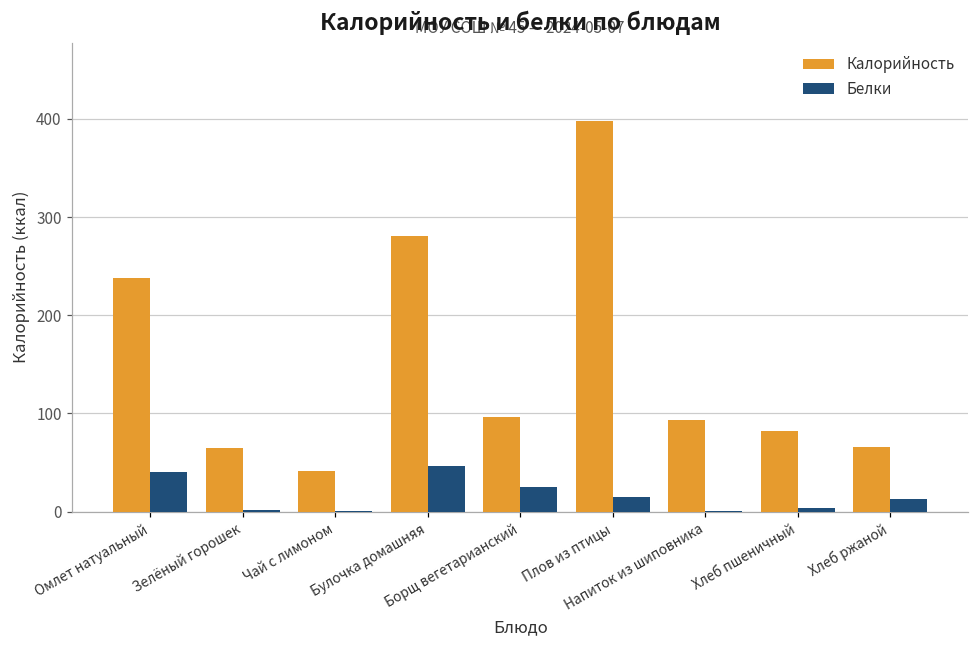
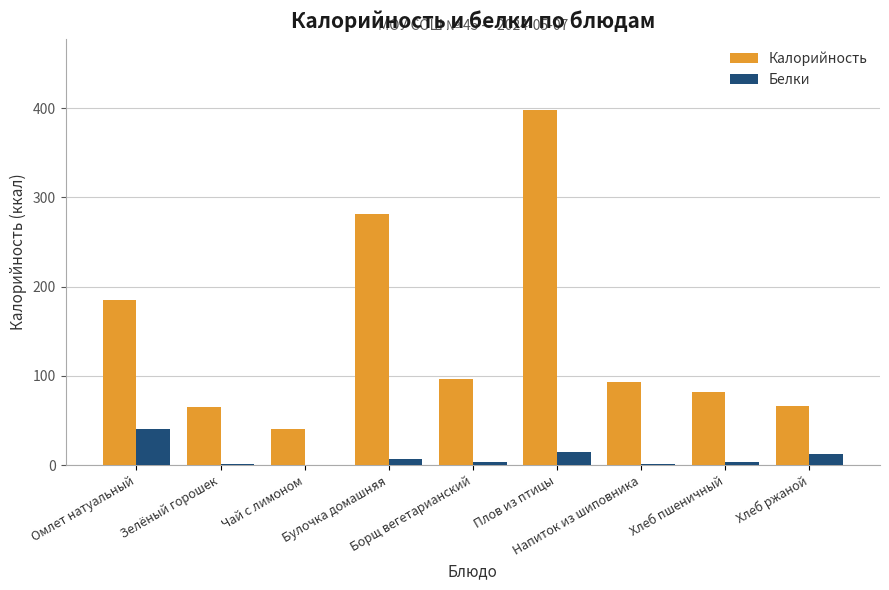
  {
    "Калорийность": {
-     "Омлет натуальный": 240,
+     "Омлет натуальный": 190,
      "Зелёный горошек": 70,
      "Чай с лимоном": 40,
      "Булочка домашняя": 280,
      "Борщ вегетарианский": 100,
      "Плов из птицы": 400,
      "Напиток из шиповника": 90,
      "Хлеб пшеничный": 80,
      "Хлеб ржаной": 70
    },
    "Белки": {
      "Омлет натуальный": 40,
-     "Булочка домашняя": 50,
-     "Борщ вегетарианский": 30,
+     "Булочка домашняя": 10,
+     "Борщ вегетарианский": 0,
      "Плов из птицы": 10,
      "Хлеб пшеничный": 0,
      "Хлеб ржаной": 10
    }
  }
